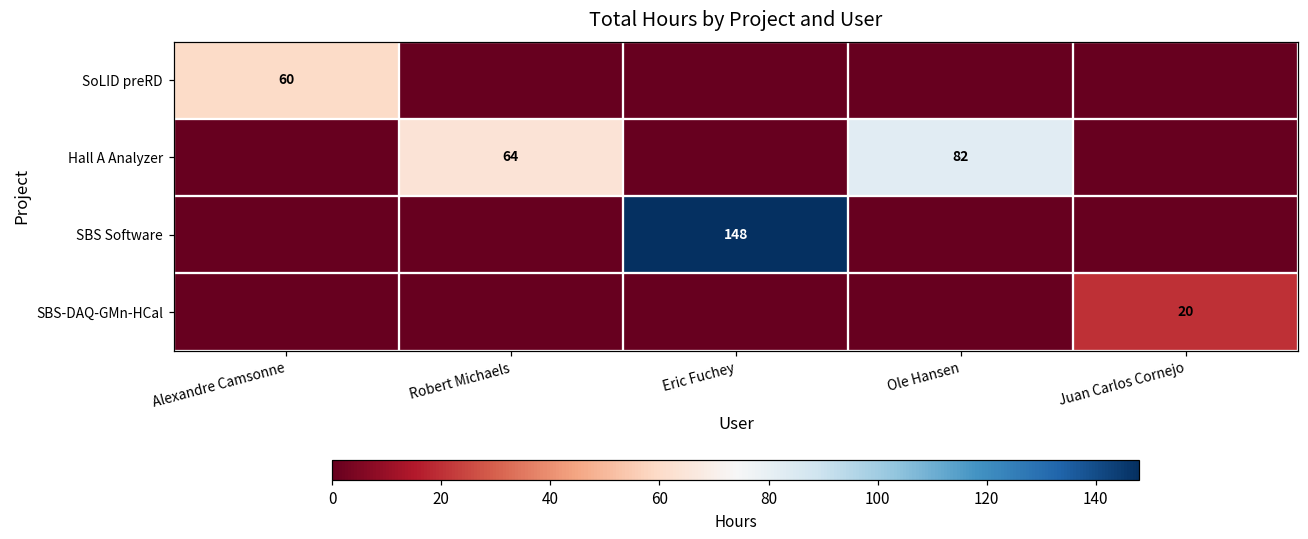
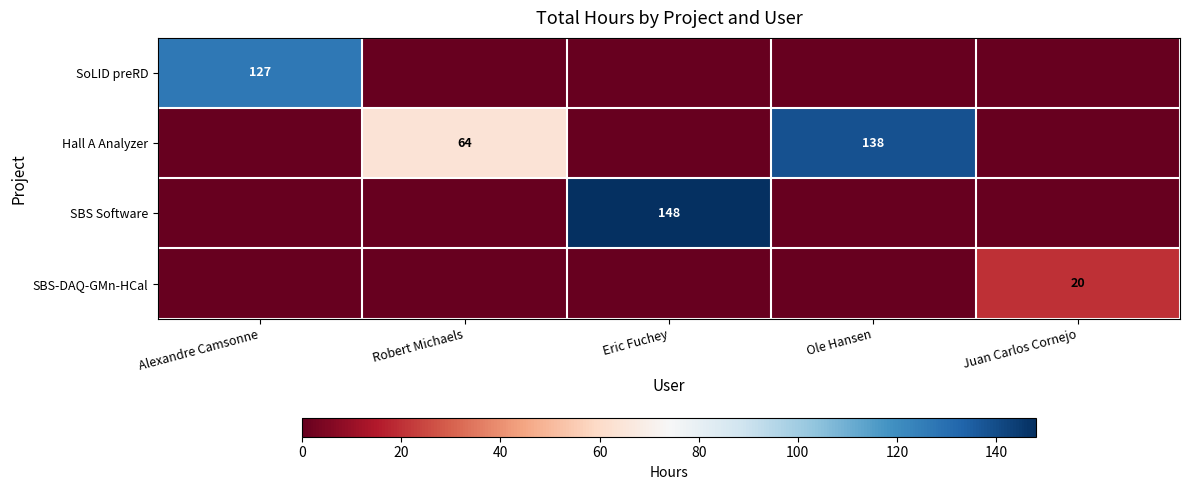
  {
    "SoLID preRD": {
-     "Alexandre Camsonne": 60
+     "Alexandre Camsonne": 127
    },
    "Hall A Analyzer": {
      "Robert Michaels": 64,
-     "Ole Hansen": 82
+     "Ole Hansen": 138
    },
    "SBS Software": {
      "Eric Fuchey": 148
    },
    "SBS-DAQ-GMn-HCal": {
      "Juan Carlos Cornejo": 20
    }
  }
